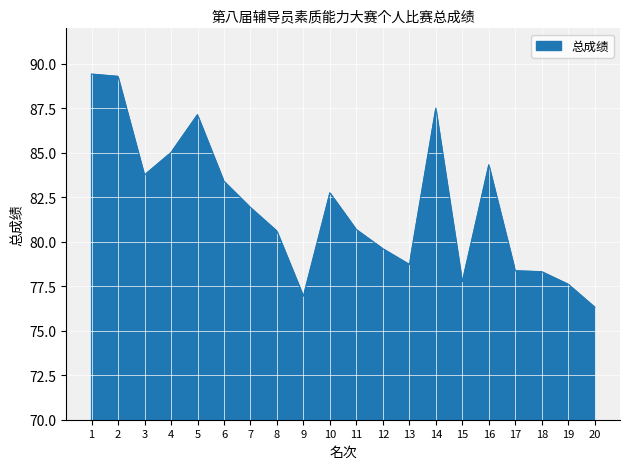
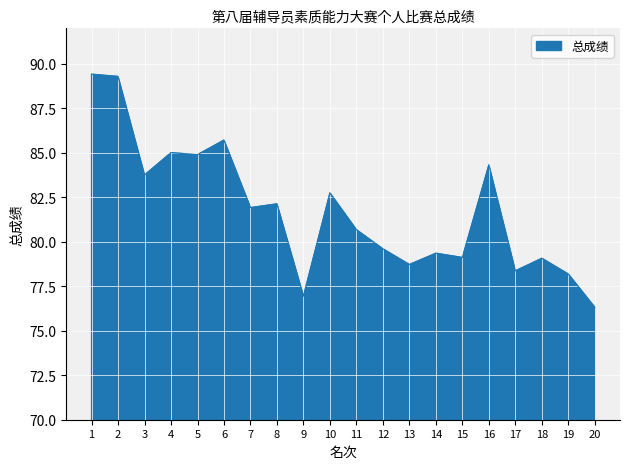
  {
    "1": 89.4,
    "2": 89.3,
    "3": 83.8,
    "4": 85.0,
-   "5": 87.1,
-   "6": 83.4,
+   "5": 84.9,
+   "6": 85.7,
    "7": 81.9,
-   "8": 80.6,
+   "8": 82.1,
    "9": 76.9,
    "10": 82.7,
    "11": 80.7,
    "12": 79.6,
    "13": 78.7,
-   "14": 87.5,
-   "15": 77.8,
+   "14": 79.4,
+   "15": 79.1,
    "16": 84.3,
    "17": 78.4,
-   "18": 78.3,
-   "19": 77.6,
+   "18": 79.1,
+   "19": 78.2,
    "20": 76.3
  }
